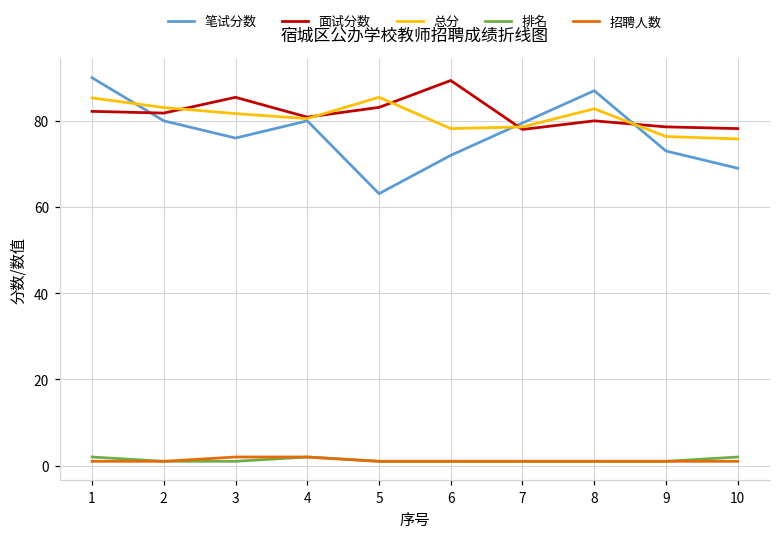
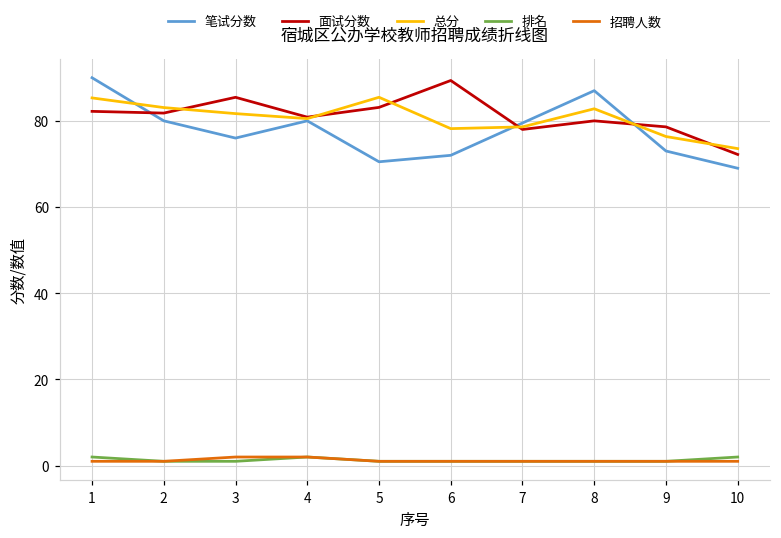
  {
    "笔试分数": {
      "1": 90,
      "2": 80,
      "3": 76,
-     "5": 63,
+     "5": 71,
      "6": 72,
      "7": 80,
      "8": 87,
      "9": 73,
      "10": 69
    },
    "面试分数": {
      "1": 82,
      "2": 82,
      "3": 85,
      "5": 83,
      "6": 89,
      "8": 80,
      "9": 79,
-     "10": 78
+     "10": 72
    },
    "总分": {
      "1": 85,
      "2": 83,
      "3": 82,
      "5": 85,
      "6": 78,
      "8": 83,
      "9": 76,
-     "10": 76
+     "10": 74
    },
    "排名": {
      "1": 2,
      "3": 1,
      "10": 2
    },
    "招聘人数": {
      "1": 1,
      "3": 2,
      "10": 1
    }
  }
